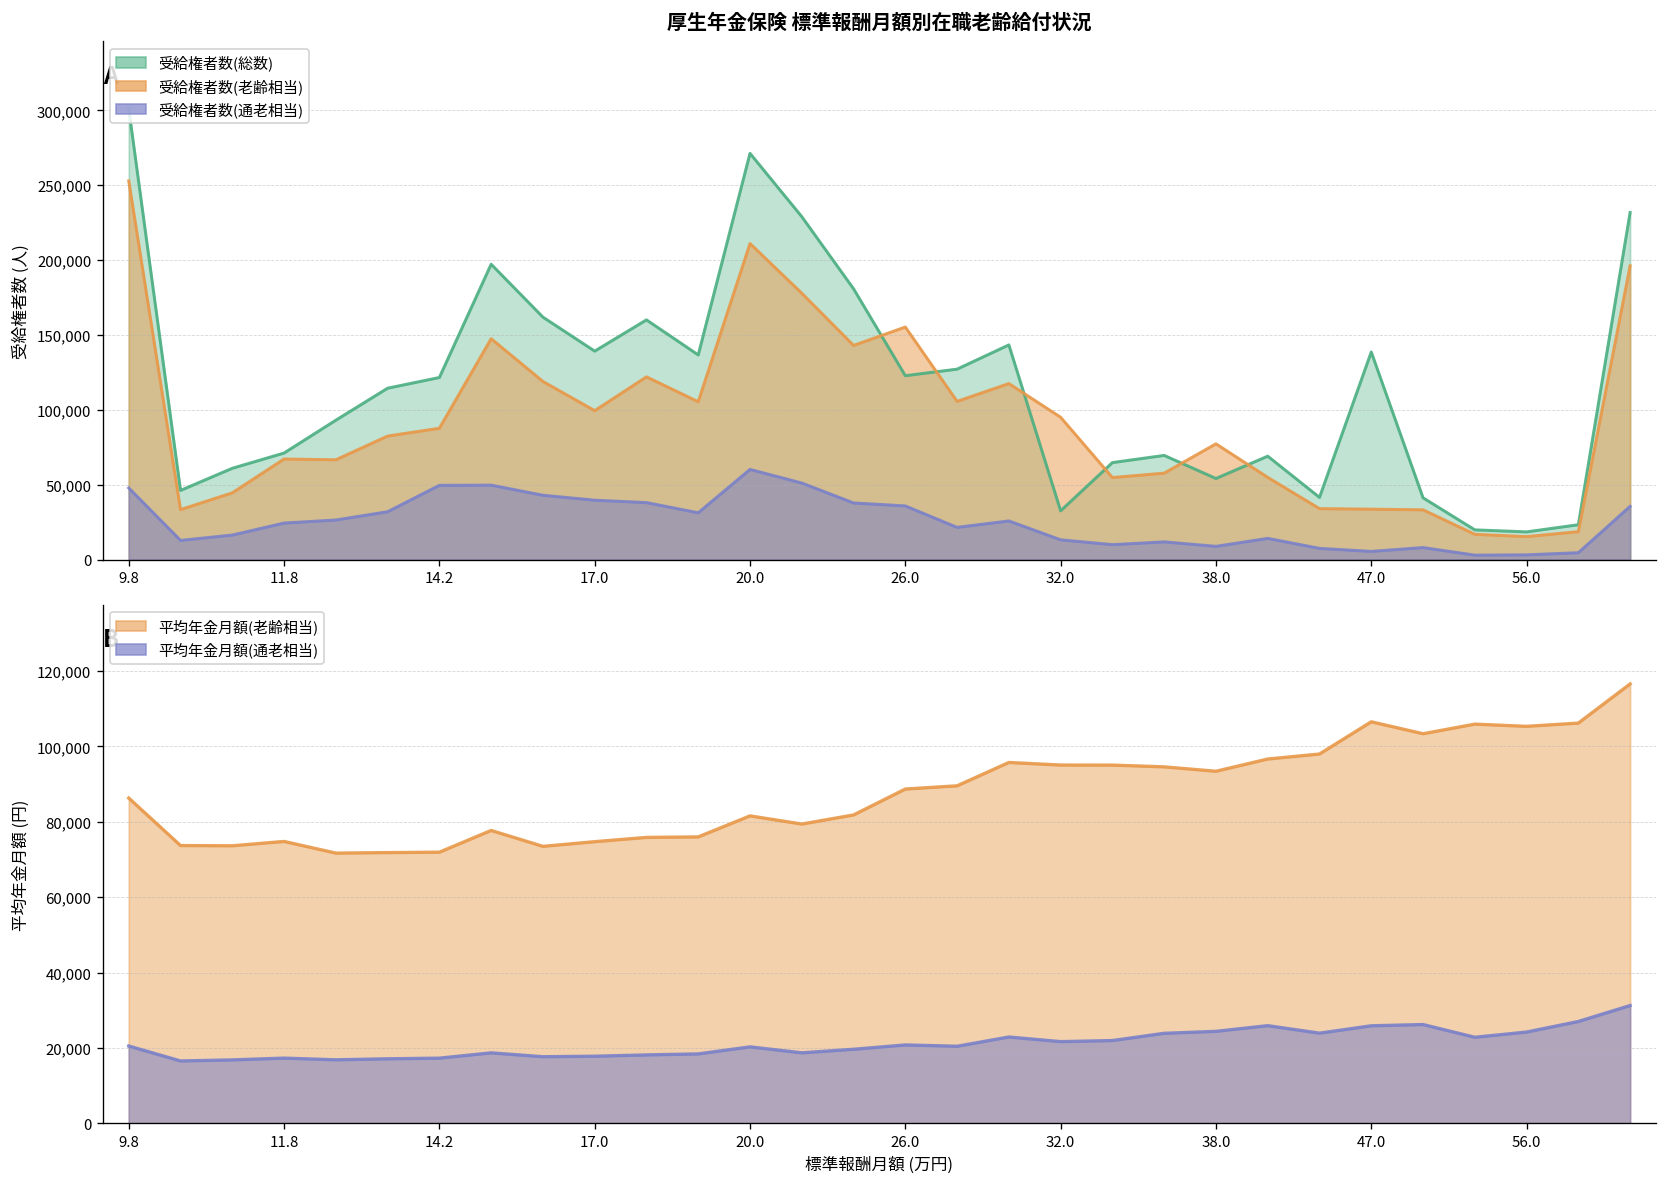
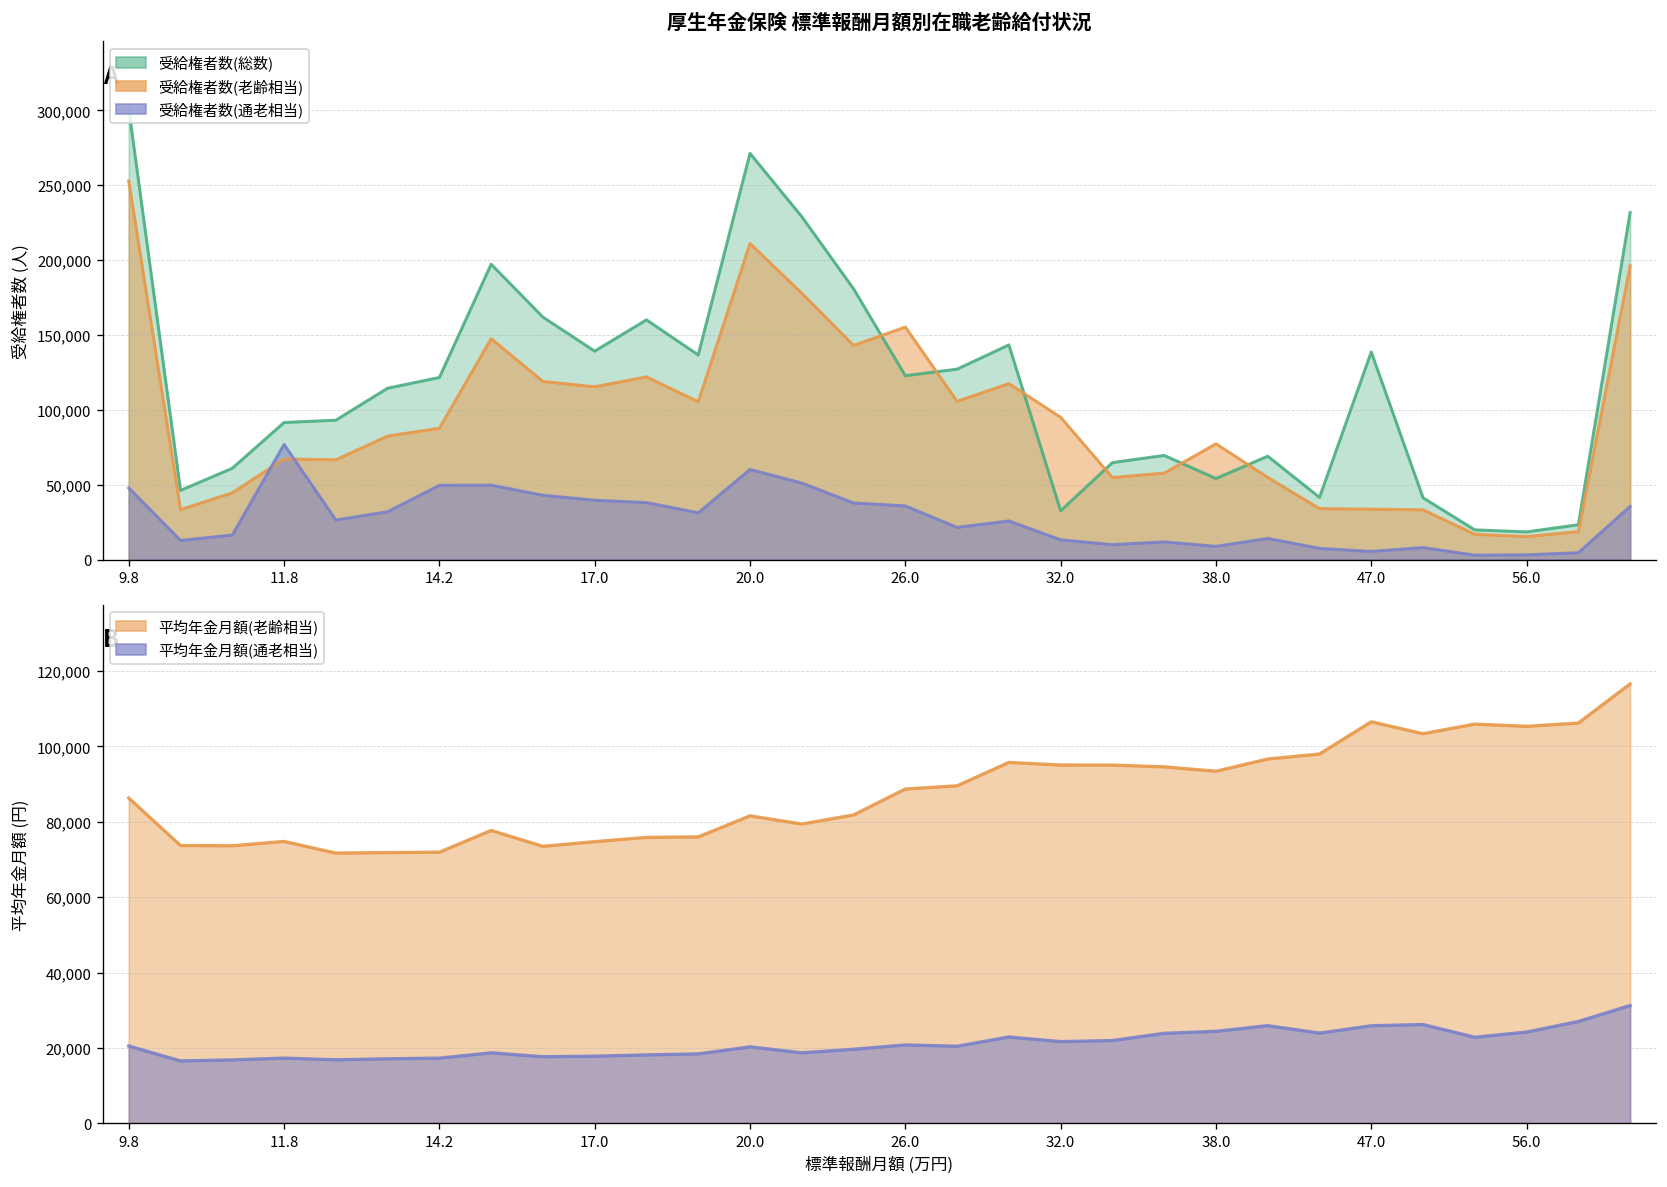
  {
    "厚生年金保険 標準報酬月額別在職老齢給付状況": {
      "受給権者数(総数)": {
-       "11.8": "71,000",
+       "11.8": "92,000",
        "14.2": "122,000",
        "17.0": "139,000",
        "20.0": "271,000",
        "26.0": "123,000",
        "32.0": "33,000",
        "38.0": "54,000",
        "47.0": "139,000",
        "56.0": "18,000"
      },
      "受給権者数(老齢相当)": {
        "9.8": "253,000",
        "11.8": "67,000",
        "14.2": "88,000",
-       "17.0": "99,000",
+       "17.0": "115,000",
        "20.0": "211,000",
        "26.0": "155,000",
        "32.0": "95,000",
        "38.0": "77,000",
        "47.0": "34,000",
        "56.0": "15,000"
      },
      "受給権者数(通老相当)": {
        "9.8": "48,000",
-       "11.8": "24,000",
+       "11.8": "77,000",
        "14.2": "50,000",
        "17.0": "40,000",
        "20.0": "60,000",
        "26.0": "36,000",
        "32.0": "13,000",
        "38.0": "9,000",
        "47.0": "5,000",
        "56.0": "3,000"
      }
    }
  }
